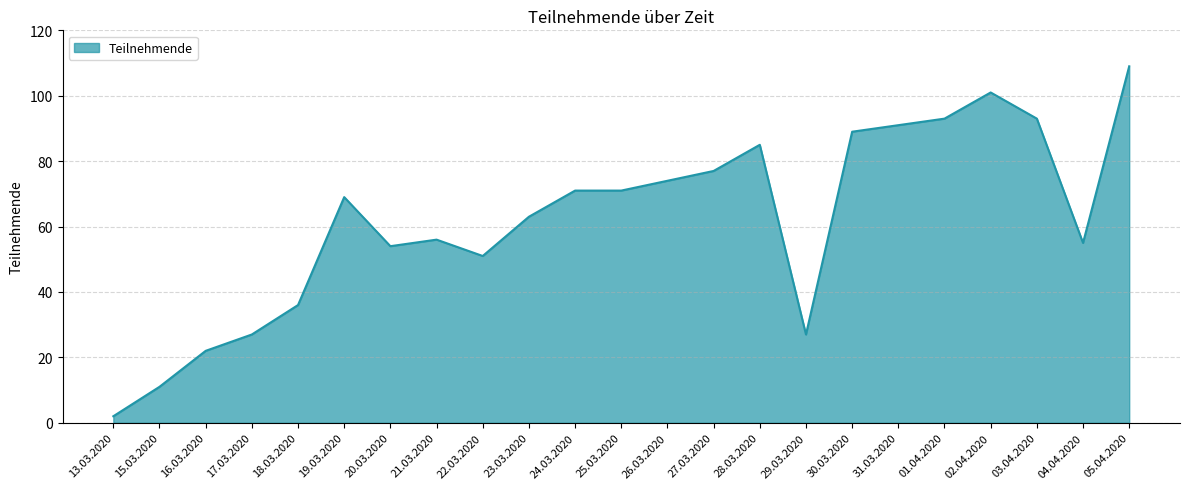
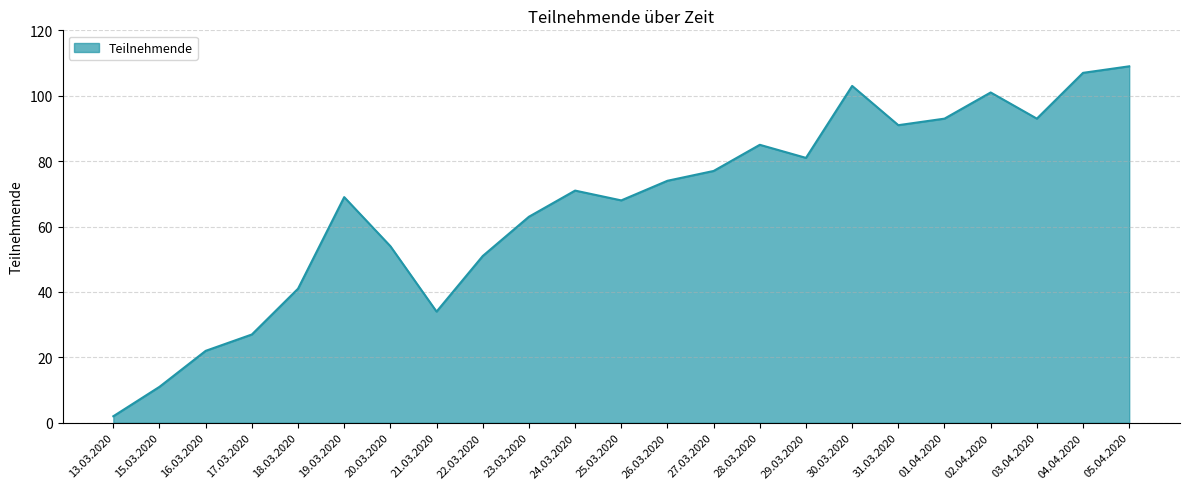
  {
    "13.03.2020": 2,
    "15.03.2020": 11,
    "16.03.2020": 22,
    "17.03.2020": 27,
-   "18.03.2020": 36,
+   "18.03.2020": 41,
    "19.03.2020": 69,
    "20.03.2020": 54,
-   "21.03.2020": 56,
+   "21.03.2020": 34,
    "22.03.2020": 51,
    "23.03.2020": 63,
    "24.03.2020": 71,
-   "25.03.2020": 71,
+   "25.03.2020": 68,
    "26.03.2020": 74,
    "27.03.2020": 77,
    "28.03.2020": 85,
-   "29.03.2020": 27,
-   "30.03.2020": 89,
+   "29.03.2020": 81,
+   "30.03.2020": 103,
    "31.03.2020": 91,
    "01.04.2020": 93,
    "02.04.2020": 101,
    "03.04.2020": 93,
-   "04.04.2020": 55,
+   "04.04.2020": 107,
    "05.04.2020": 109
  }
